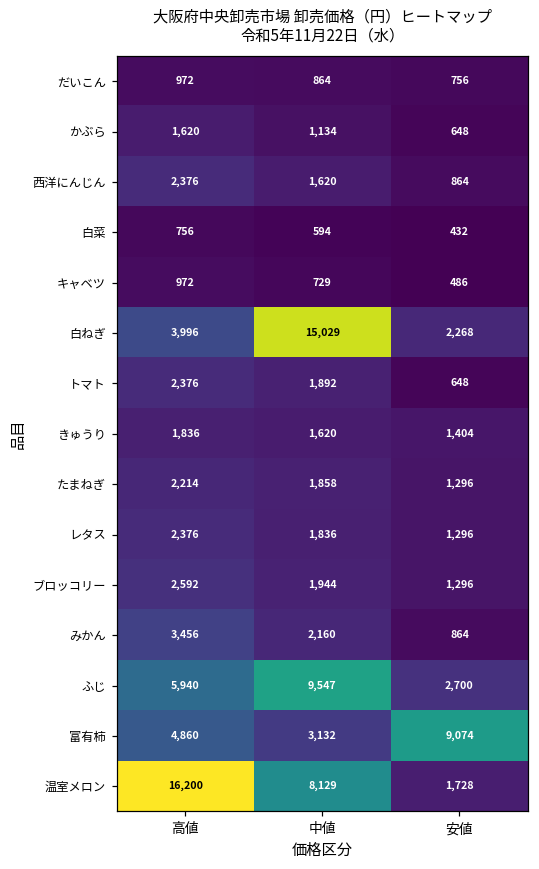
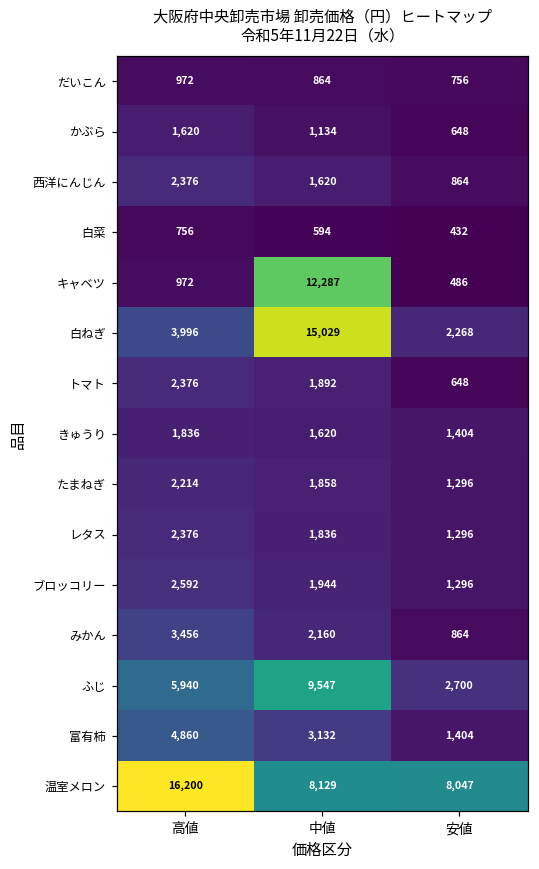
  {
    "だいこん": {
      "高値": "972",
      "中値": "864",
      "安値": "756"
    },
    "かぶら": {
      "高値": "1,620",
      "中値": "1,134",
      "安値": "648"
    },
    "西洋にんじん": {
      "高値": "2,376",
      "中値": "1,620",
      "安値": "864"
    },
    "白菜": {
      "高値": "756",
      "中値": "594",
      "安値": "432"
    },
    "キャベツ": {
      "高値": "972",
-     "中値": "729",
+     "中値": "12,287",
      "安値": "486"
    },
    "白ねぎ": {
      "高値": "3,996",
      "中値": "15,029",
      "安値": "2,268"
    },
    "トマト": {
      "高値": "2,376",
      "中値": "1,892",
      "安値": "648"
    },
    "きゅうり": {
      "高値": "1,836",
      "中値": "1,620",
      "安値": "1,404"
    },
    "たまねぎ": {
      "高値": "2,214",
      "中値": "1,858",
      "安値": "1,296"
    },
    "レタス": {
      "高値": "2,376",
      "中値": "1,836",
      "安値": "1,296"
    },
    "ブロッコリー": {
      "高値": "2,592",
      "中値": "1,944",
      "安値": "1,296"
    },
    "みかん": {
      "高値": "3,456",
      "中値": "2,160",
      "安値": "864"
    },
    "ふじ": {
      "高値": "5,940",
      "中値": "9,547",
      "安値": "2,700"
    },
    "富有柿": {
      "高値": "4,860",
      "中値": "3,132",
-     "安値": "9,074"
+     "安値": "1,404"
    },
    "温室メロン": {
      "高値": "16,200",
      "中値": "8,129",
-     "安値": "1,728"
+     "安値": "8,047"
    }
  }
